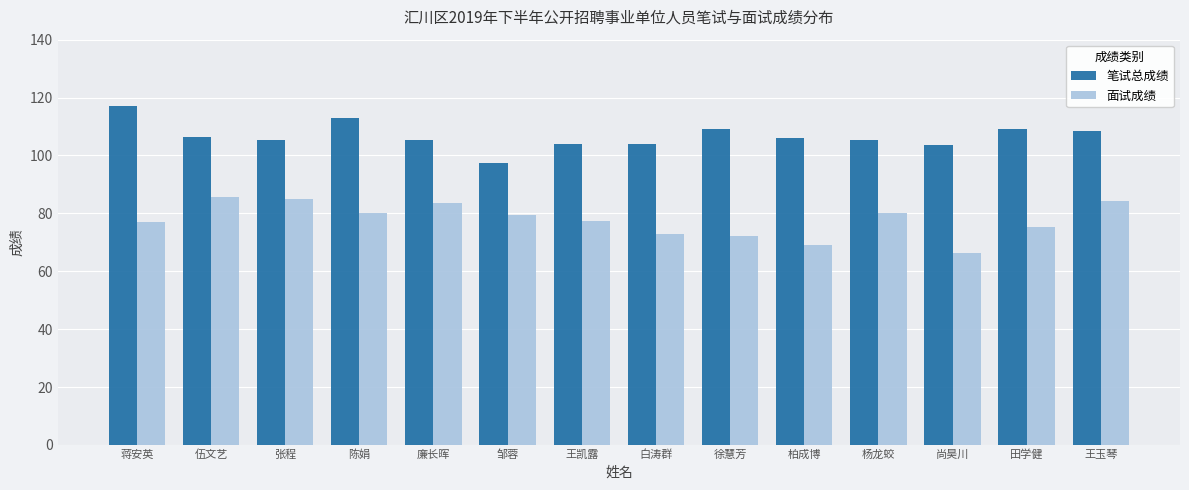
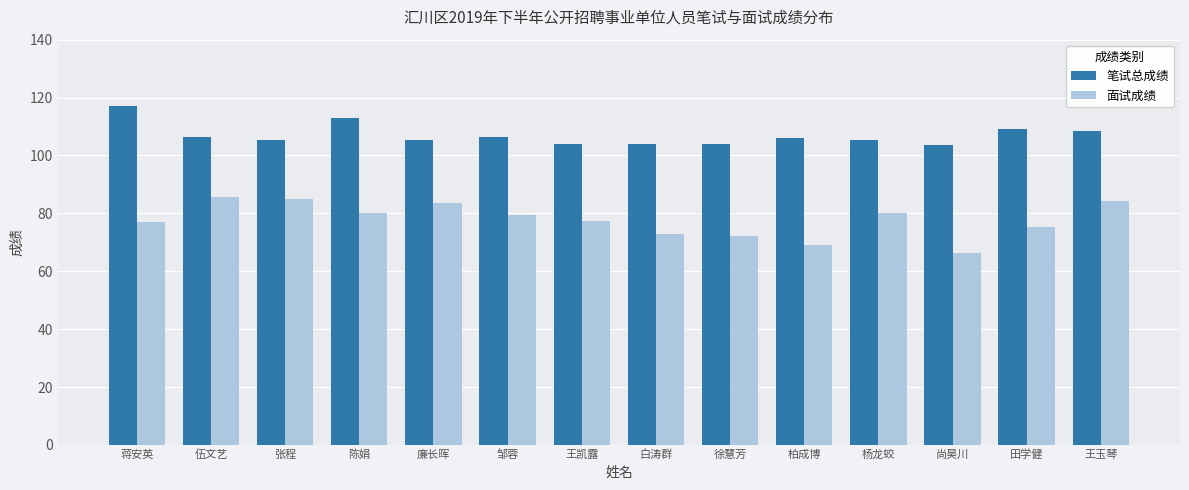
  {
    "笔试总成绩": {
      "蒋安英": 117,
      "伍文艺": 107,
      "张程": 106,
      "陈娟": 113,
      "廉长晖": 106,
-     "邹蓉": 98,
+     "邹蓉": 107,
      "王凯露": 104,
      "白涛群": 104,
-     "徐慧芳": 109,
+     "徐慧芳": 104,
      "柏成博": 106,
      "杨龙蛟": 106,
      "尚昊川": 104,
      "田学健": 109,
      "王玉琴": 109
    },
    "面试成绩": {
      "蒋安英": 77,
      "伍文艺": 86,
      "张程": 85,
      "陈娟": 80,
      "廉长晖": 84,
      "邹蓉": 80,
      "王凯露": 77,
      "白涛群": 73,
      "徐慧芳": 72,
      "柏成博": 69,
      "杨龙蛟": 80,
      "尚昊川": 66,
      "田学健": 75,
      "王玉琴": 84
    }
  }
